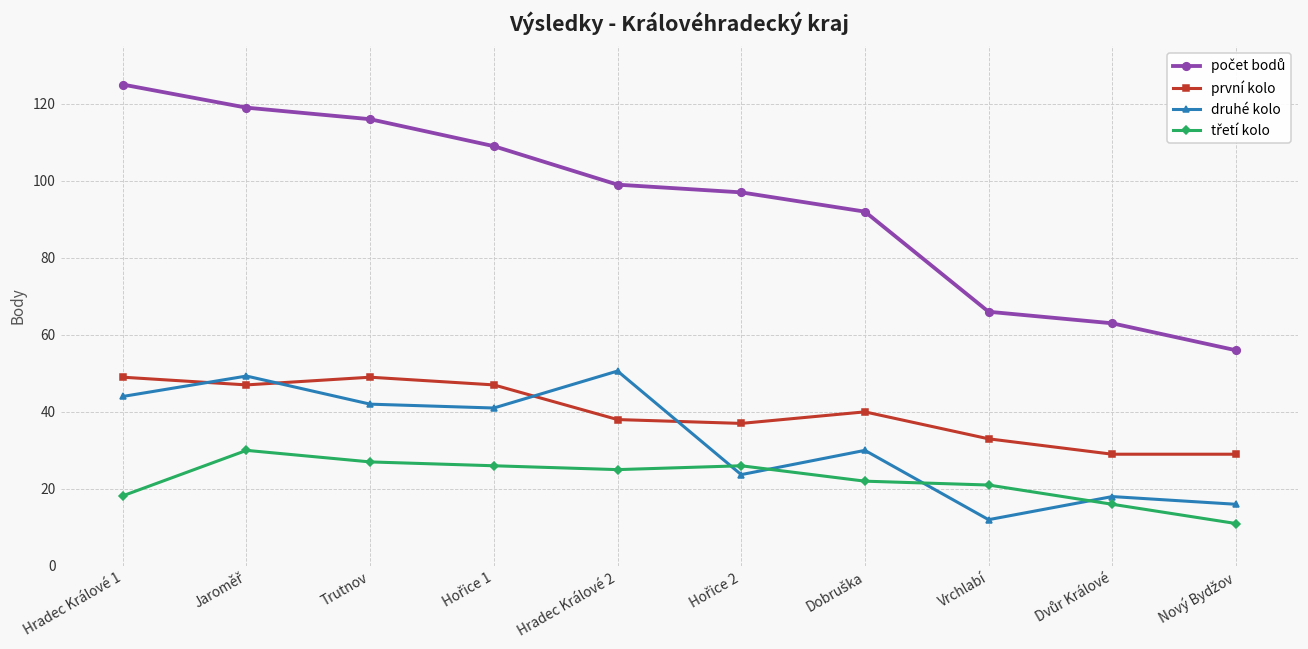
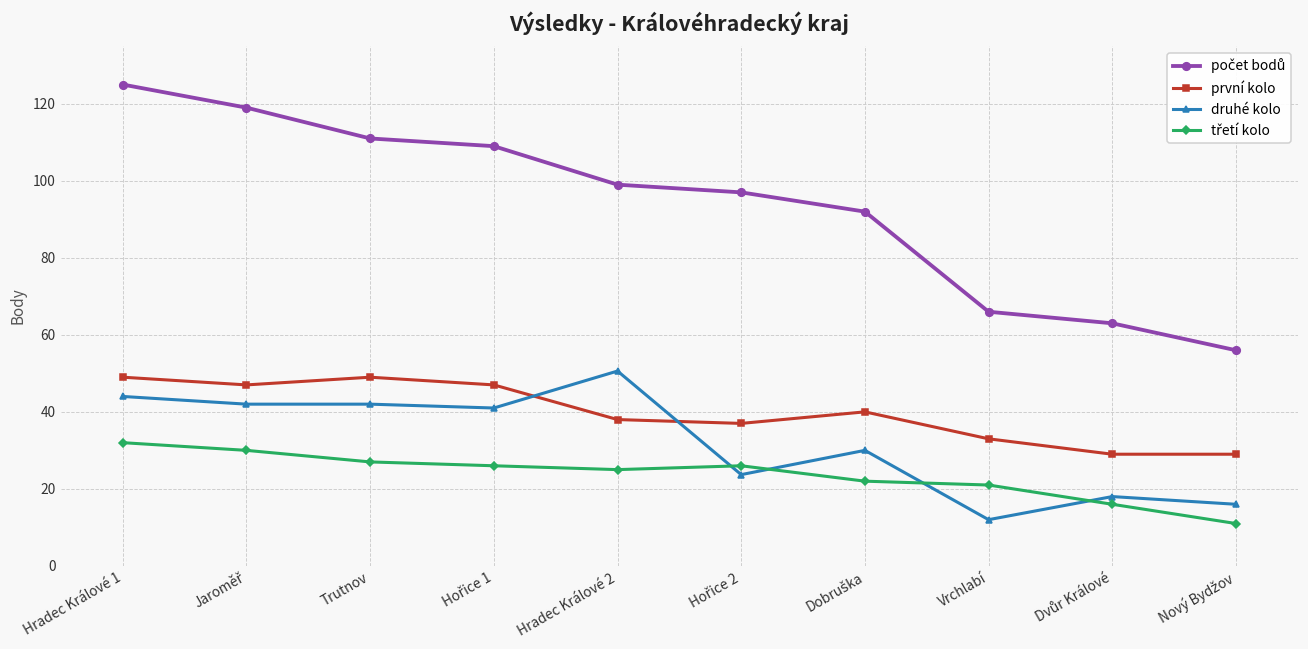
  {
    "počet bodů": {
      "Hradec Králové 1": 125,
      "Jaroměř": 119,
-     "Trutnov": 116,
+     "Trutnov": 111,
      "Hořice 1": 109,
      "Hradec Králové 2": 99,
      "Hořice 2": 97,
      "Dobruška": 92,
      "Vrchlabí": 66,
      "Dvůr Králové": 63,
      "Nový Bydžov": 56
    },
    "první kolo": {
      "Hradec Králové 1": 49,
      "Jaroměř": 47,
      "Trutnov": 49,
      "Hořice 1": 47,
      "Hradec Králové 2": 38,
      "Hořice 2": 37,
      "Dobruška": 40,
      "Vrchlabí": 33,
      "Dvůr Králové": 29,
      "Nový Bydžov": 29
    },
    "druhé kolo": {
      "Hradec Králové 1": 44,
-     "Jaroměř": 49,
+     "Jaroměř": 42,
      "Trutnov": 42,
      "Hořice 1": 41,
      "Hradec Králové 2": 51,
      "Hořice 2": 24,
      "Dobruška": 30,
      "Vrchlabí": 12,
      "Dvůr Králové": 18,
      "Nový Bydžov": 16
    },
    "třetí kolo": {
-     "Hradec Králové 1": 18,
+     "Hradec Králové 1": 32,
      "Jaroměř": 30,
      "Trutnov": 27,
      "Hořice 1": 26,
      "Hradec Králové 2": 25,
      "Hořice 2": 26,
      "Dobruška": 22,
      "Vrchlabí": 21,
      "Dvůr Králové": 16,
      "Nový Bydžov": 11
    }
  }
